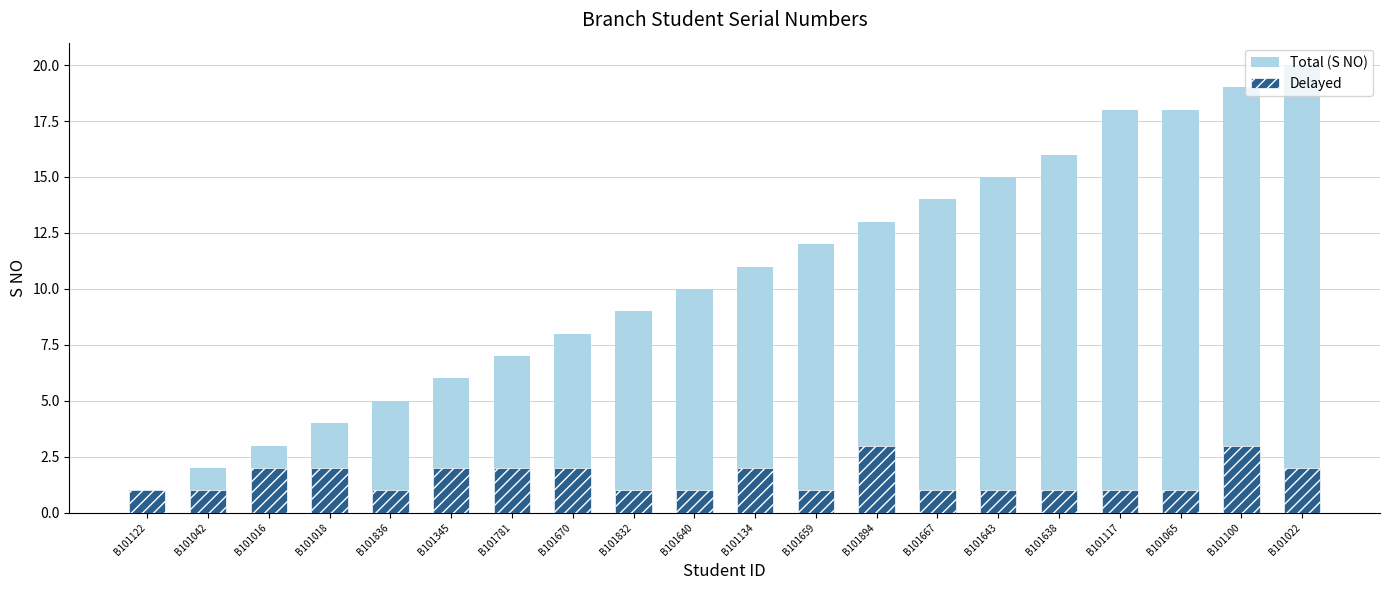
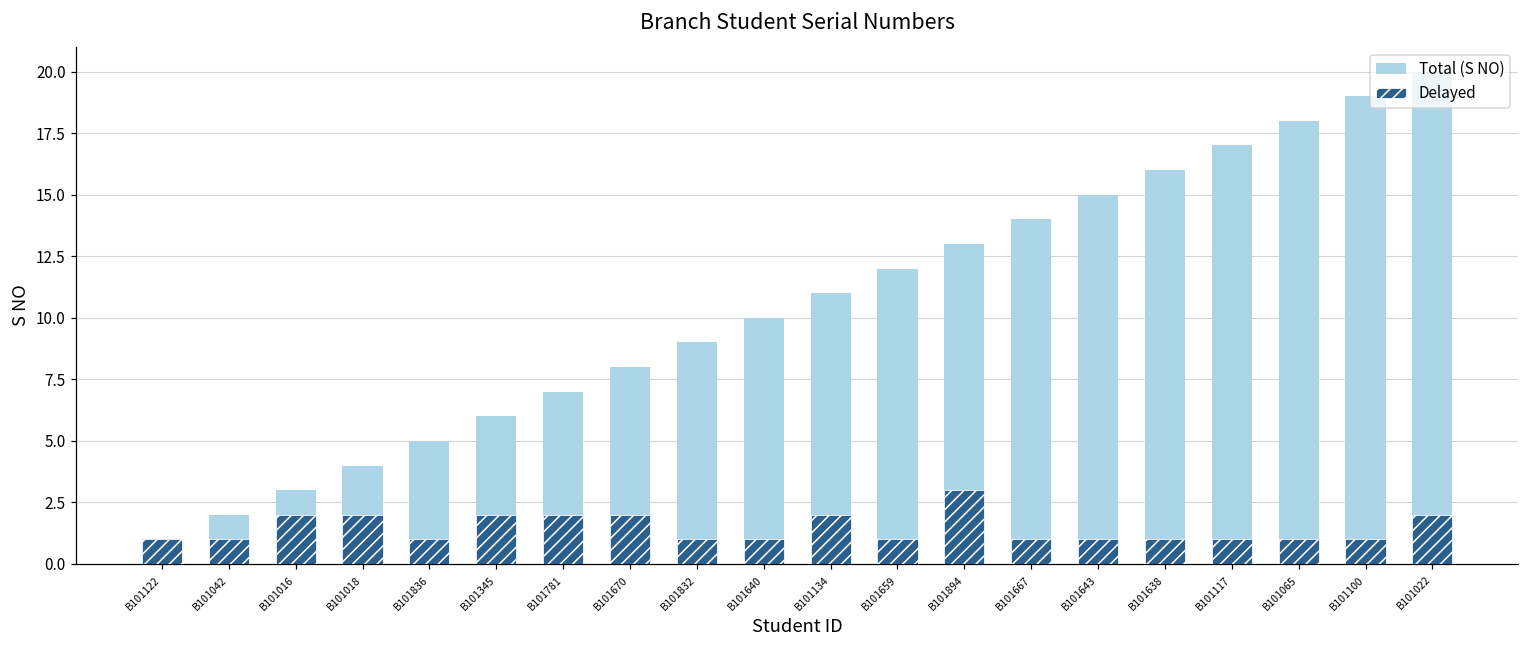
  {
    "Total (S NO)": {
      "B101122": 1,
      "B101042": 2,
      "B101016": 3,
      "B101018": 4,
      "B101836": 5,
      "B101345": 6,
      "B101781": 7,
      "B101670": 8,
      "B101832": 9,
      "B101640": 10,
      "B101134": 11,
      "B101659": 12,
      "B101894": 13,
      "B101667": 14,
      "B101643": 15,
      "B101638": 16,
-     "B101117": 18,
+     "B101117": 17,
      "B101065": 18,
      "B101100": 19
    },
    "Delayed": {
      "B101122": 1,
-     "B101100": 3
+     "B101100": 1
    }
  }
